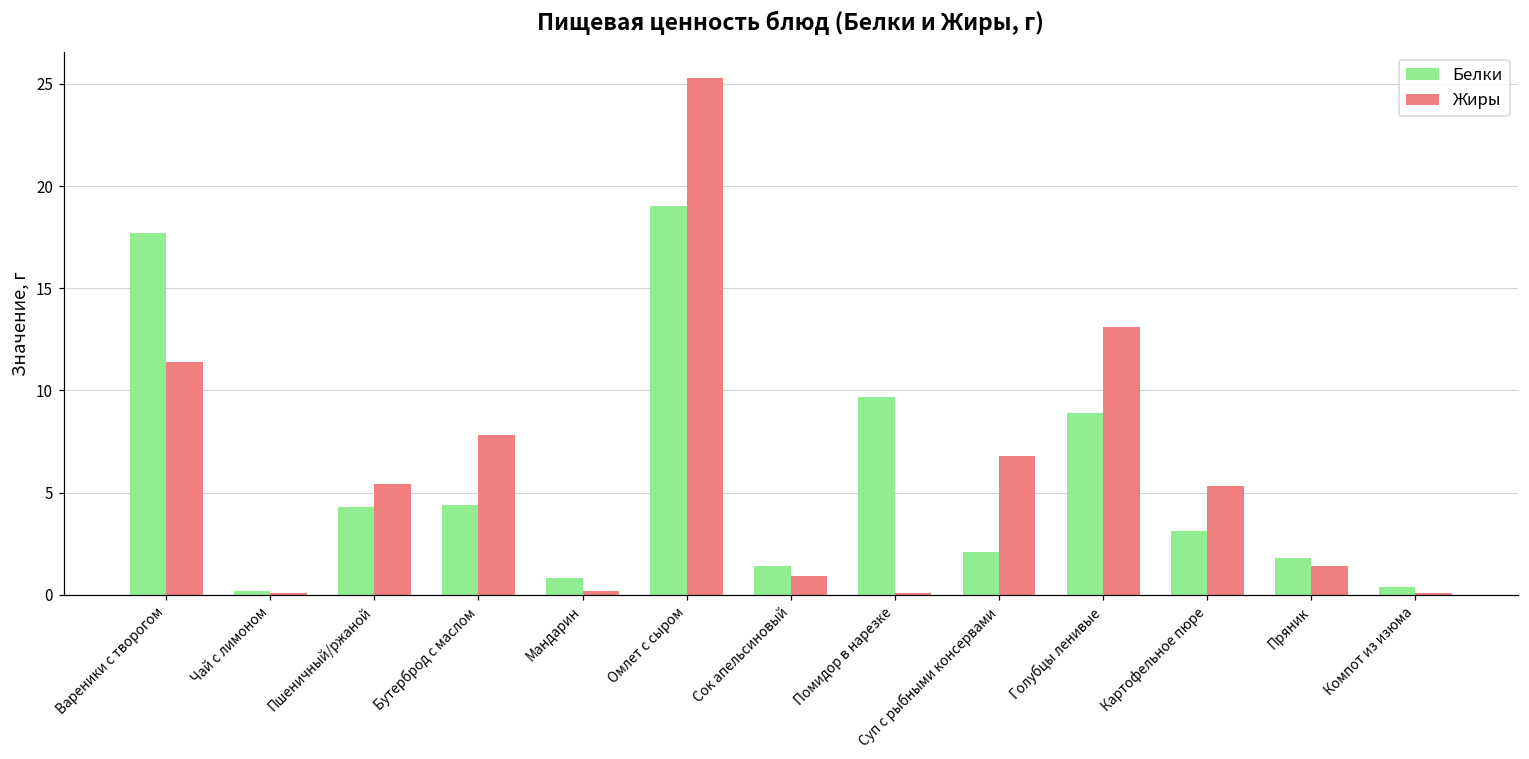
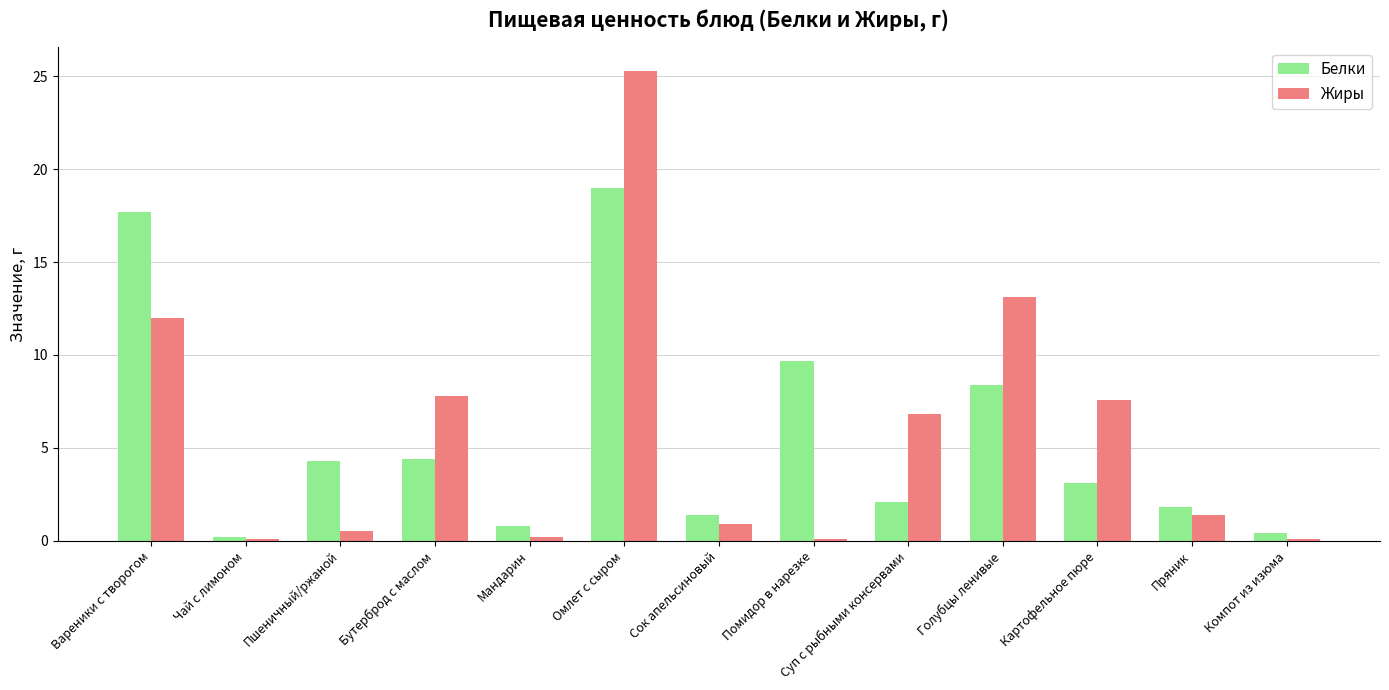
  {
    "Белки": {
      "Вареники с творогом": 17.7,
      "Чай с лимоном": 0.2,
      "Пшеничный/ржаной": 4.3,
      "Бутерброд с маслом": 4.4,
      "Мандарин": 0.8,
      "Омлет с сыром": 19.0,
      "Сок апельсиновый": 1.4,
      "Помидор в нарезке": 9.7,
      "Суп с рыбными консервами": 2.1,
-     "Голубцы ленивые": 8.9,
+     "Голубцы ленивые": 8.4,
      "Картофельное пюре": 3.1,
      "Пряник": 1.8,
      "Компот из изюма": 0.4
    },
    "Жиры": {
-     "Вареники с творогом": 11.4,
-     "Пшеничный/ржаной": 5.4,
+     "Вареники с творогом": 12.0,
+     "Пшеничный/ржаной": 0.5,
      "Бутерброд с маслом": 7.8,
      "Мандарин": 0.2,
      "Омлет с сыром": 25.3,
      "Сок апельсиновый": 0.9,
      "Суп с рыбными консервами": 6.8,
      "Голубцы ленивые": 13.1,
-     "Картофельное пюре": 5.3,
+     "Картофельное пюре": 7.6,
      "Пряник": 1.4
    }
  }
